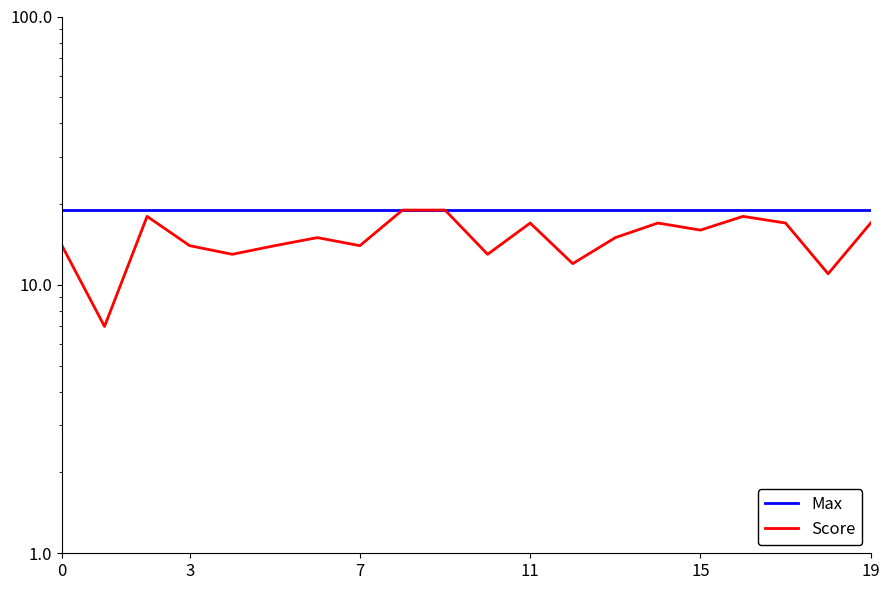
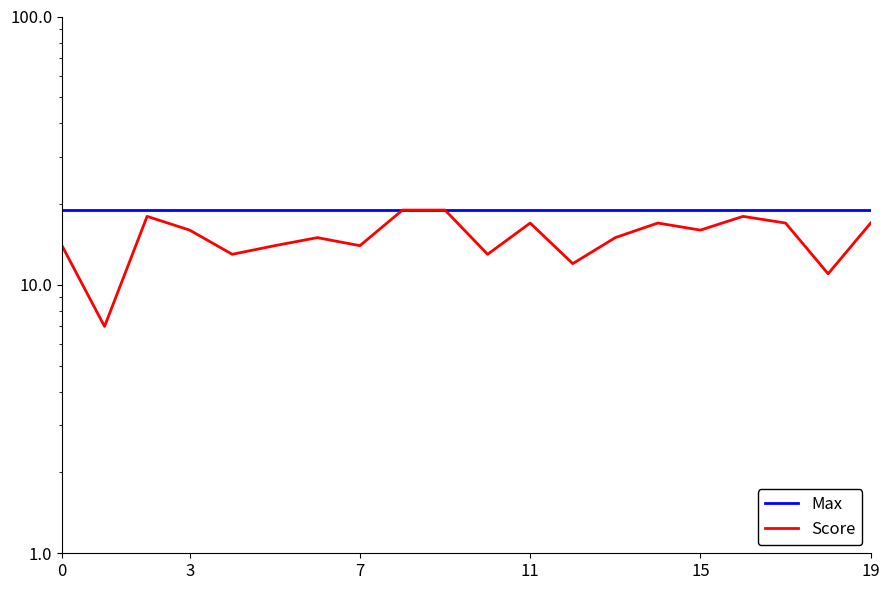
  {
    "Max": {
      "0": 19,
      "3": 19,
      "7": 19,
      "11": 19,
      "15": 19,
      "19": 19
    },
    "Score": {
      "0": 14,
-     "3": 14,
+     "3": 16,
      "7": 14,
      "11": 17,
      "15": 16,
      "19": 17
    }
  }
